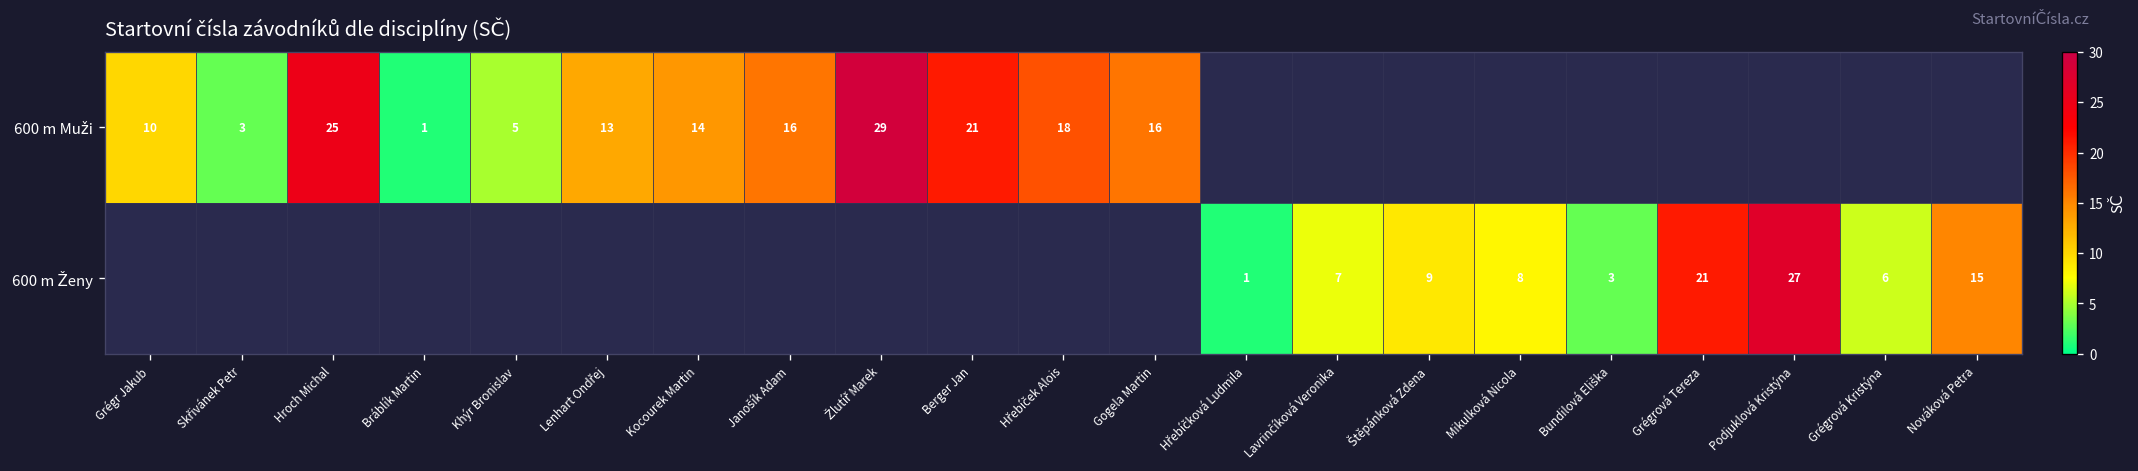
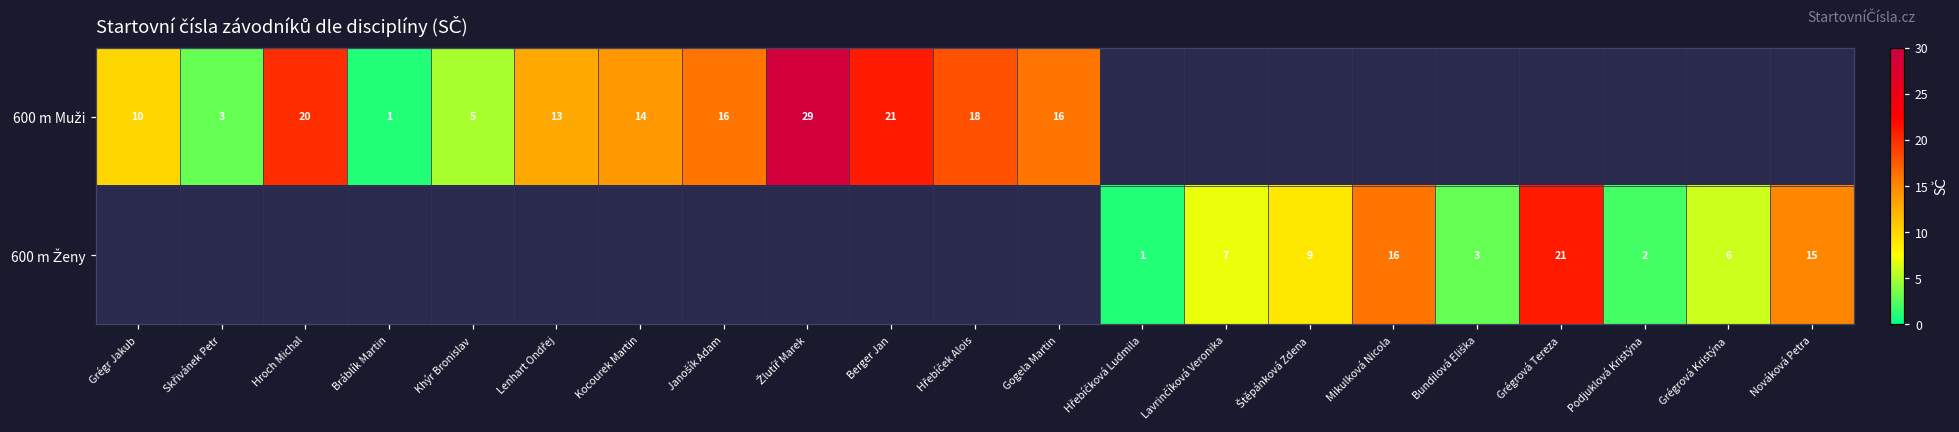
  {
    "600 m Muži": {
      "Grégr Jakub": 10,
      "Skřivánek Petr": 3,
-     "Hroch Michal": 25,
+     "Hroch Michal": 20,
      "Bráblík Martin": 1,
      "Khýr Bronislav": 5,
      "Lenhart Ondřej": 13,
      "Kocourek Martin": 14,
      "Janošík Adam": 16,
      "Žlutíř Marek": 29,
      "Berger Jan": 21,
      "Hřebíček Alois": 18,
      "Gogela Martin": 16
    },
    "600 m Ženy": {
      "Hřebíčková Ludmila": 1,
      "Lavrinčíková Veronika": 7,
      "Štěpánková Zdena": 9,
-     "Mikulková Nicola": 8,
+     "Mikulková Nicola": 16,
      "Bundilová Eliška": 3,
      "Grégrová Tereza": 21,
-     "Podjuklová Kristýna": 27,
+     "Podjuklová Kristýna": 2,
      "Grégrová Kristýna": 6,
      "Nováková Petra": 15
    }
  }
